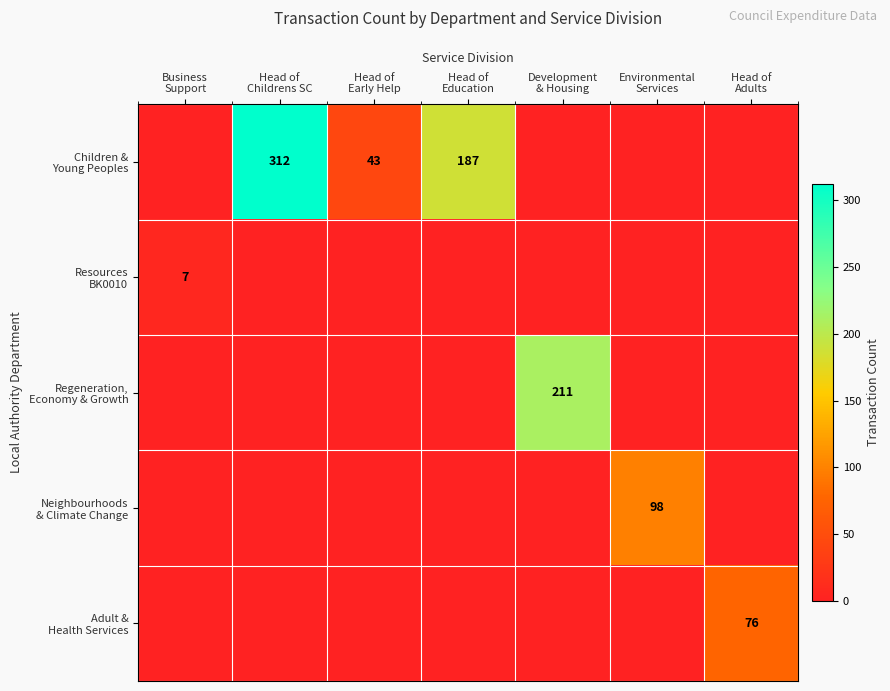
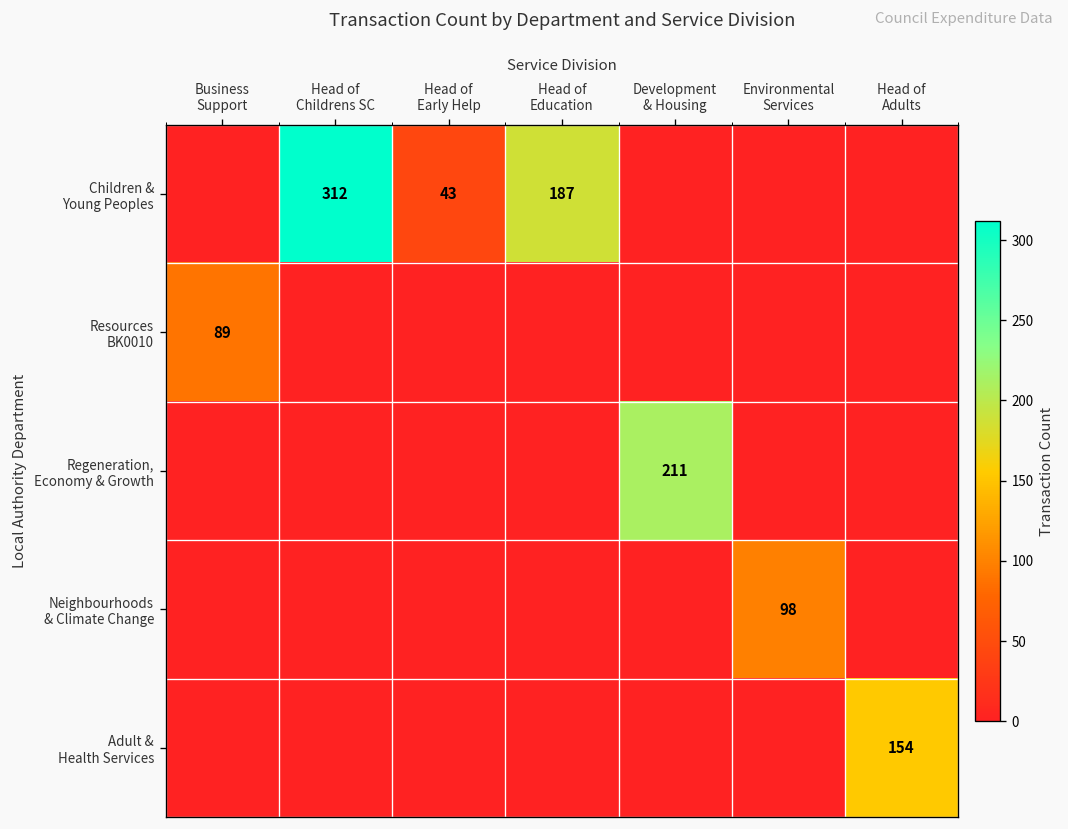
  {
    "Children & Young Peoples": {
      "Head of Childrens SC": 312,
      "Head of Early Help": 43,
      "Head of Education": 187
    },
    "Resources BK0010": {
-     "Business Support": 7
+     "Business Support": 89
    },
    "Regeneration, Economy & Growth": {
      "Development & Housing": 211
    },
    "Neighbourhoods & Climate Change": {
      "Environmental Services": 98
    },
    "Adult & Health Services": {
-     "Head of Adults": 76
+     "Head of Adults": 154
    }
  }
